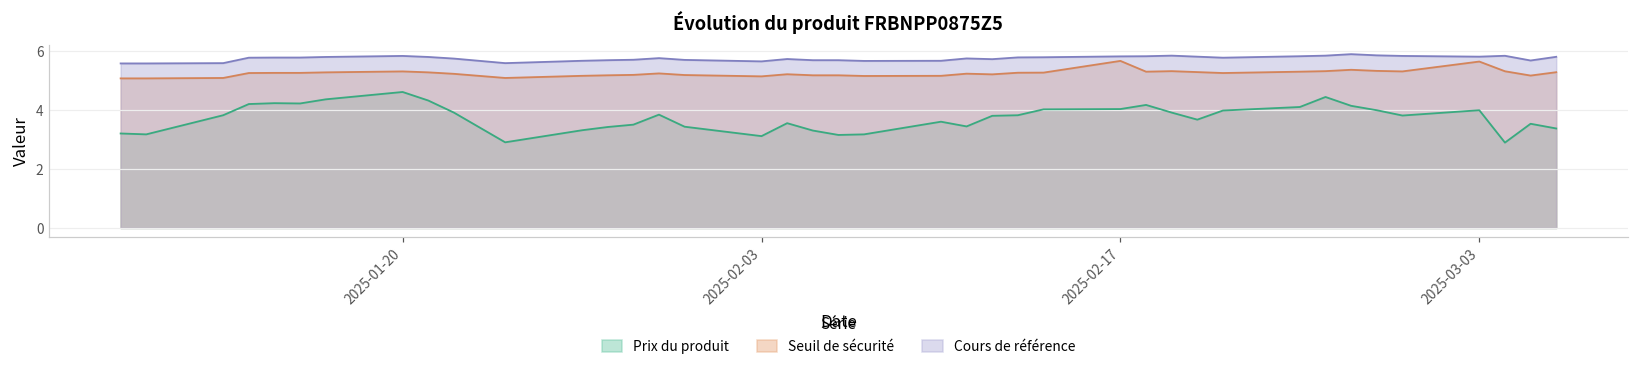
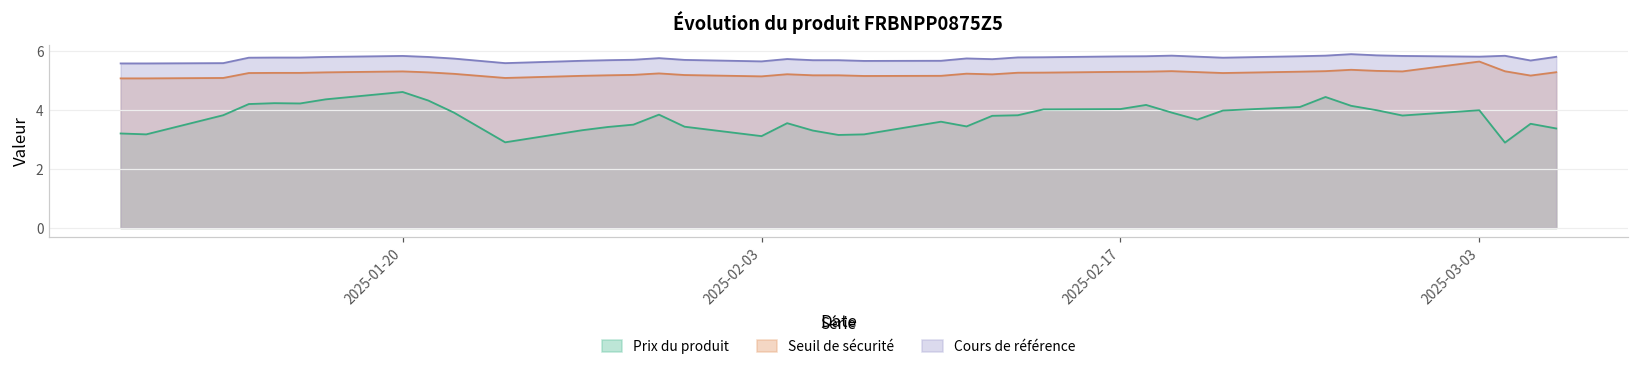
  {
    "Seuil de sécurité": {
      "2025-01-20": 5.3,
      "2025-02-03": 5.2,
-     "2025-02-17": 5.7,
+     "2025-02-17": 5.3,
      "2025-03-03": 5.7
    }
  }
